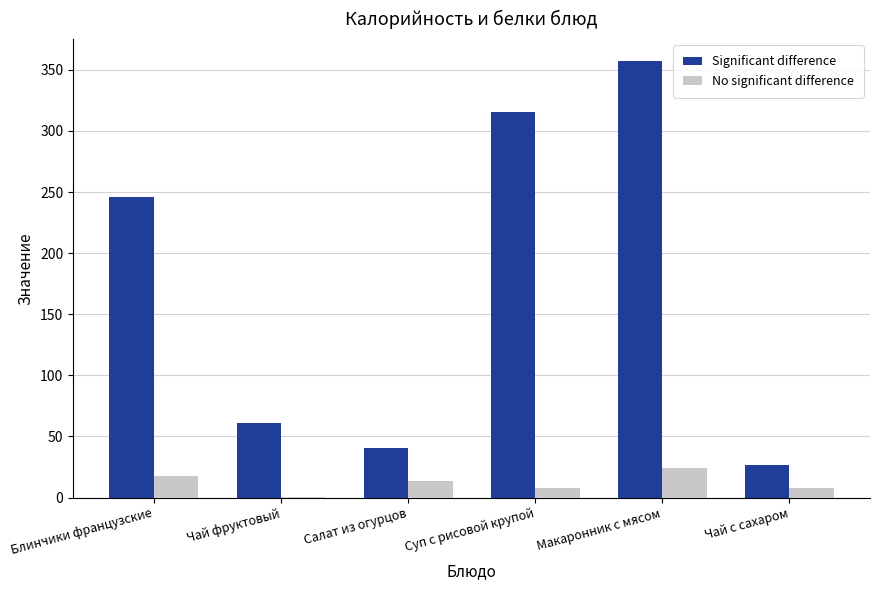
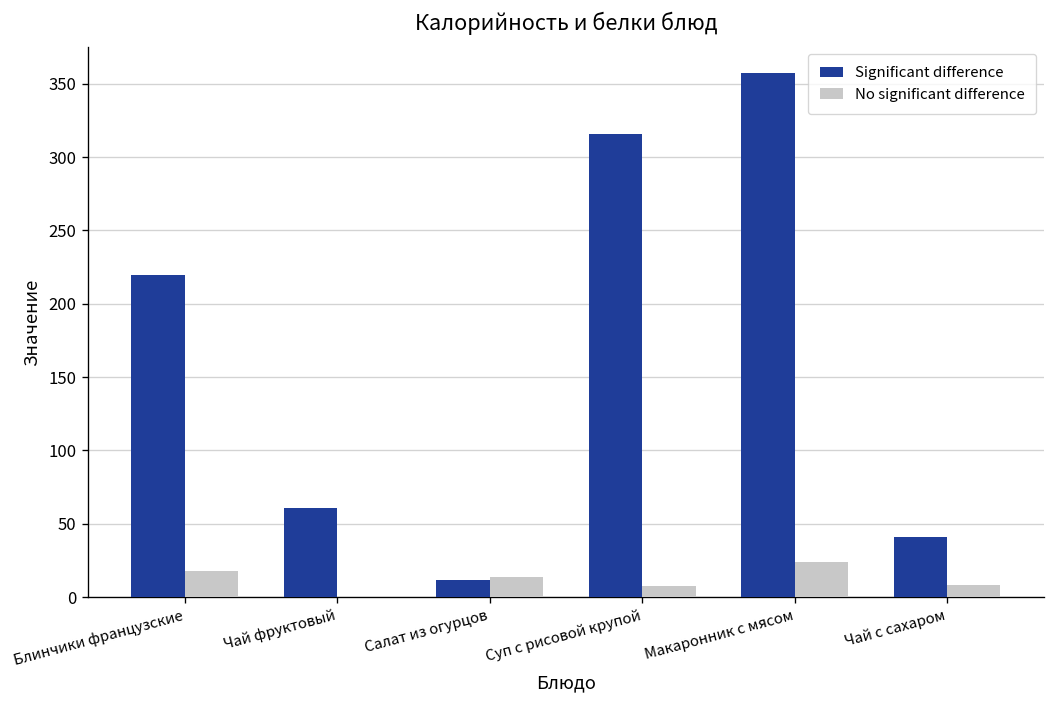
  {
    "Significant difference": {
-     "Блинчики французские": 246,
+     "Блинчики французские": 220,
      "Чай фруктовый": 61,
-     "Салат из огурцов": 41,
+     "Салат из огурцов": 11,
      "Суп с рисовой крупой": 316,
      "Макаронник с мясом": 357,
-     "Чай с сахаром": 27
+     "Чай с сахаром": 41
    },
    "No significant difference": {
      "Блинчики французские": 18,
      "Салат из огурцов": 14,
      "Суп с рисовой крупой": 8,
      "Макаронник с мясом": 24,
      "Чай с сахаром": 8
    }
  }
